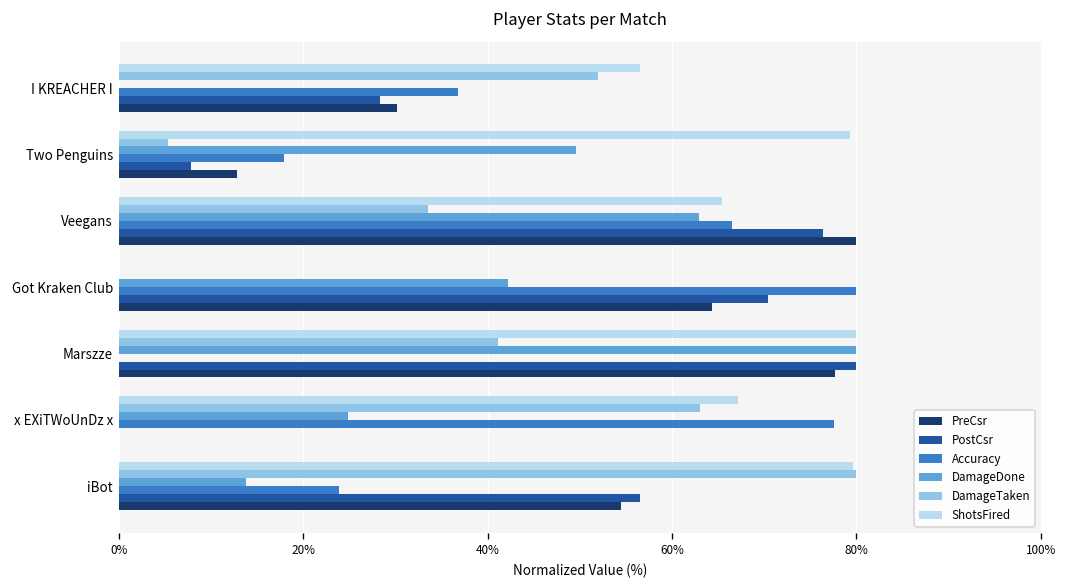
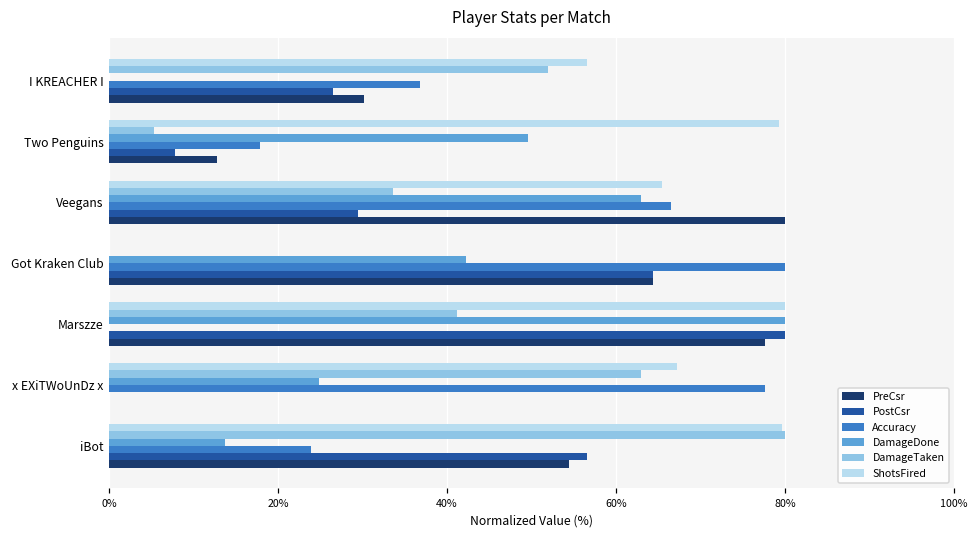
  {
    "PreCsr": {
      "I KREACHER I": "30%",
      "Two Penguins": "13%",
      "Veegans": "80%",
      "Got Kraken Club": "64%",
      "Marszze": "78%",
      "x EXiTWoUnDz x": "0%",
      "iBot": "54%"
    },
    "PostCsr": {
-     "I KREACHER I": "28%",
+     "I KREACHER I": "26%",
      "Two Penguins": "8%",
-     "Veegans": "76%",
-     "Got Kraken Club": "70%",
+     "Veegans": "29%",
+     "Got Kraken Club": "64%",
      "Marszze": "80%",
      "x EXiTWoUnDz x": "0%",
      "iBot": "57%"
    }
  }
